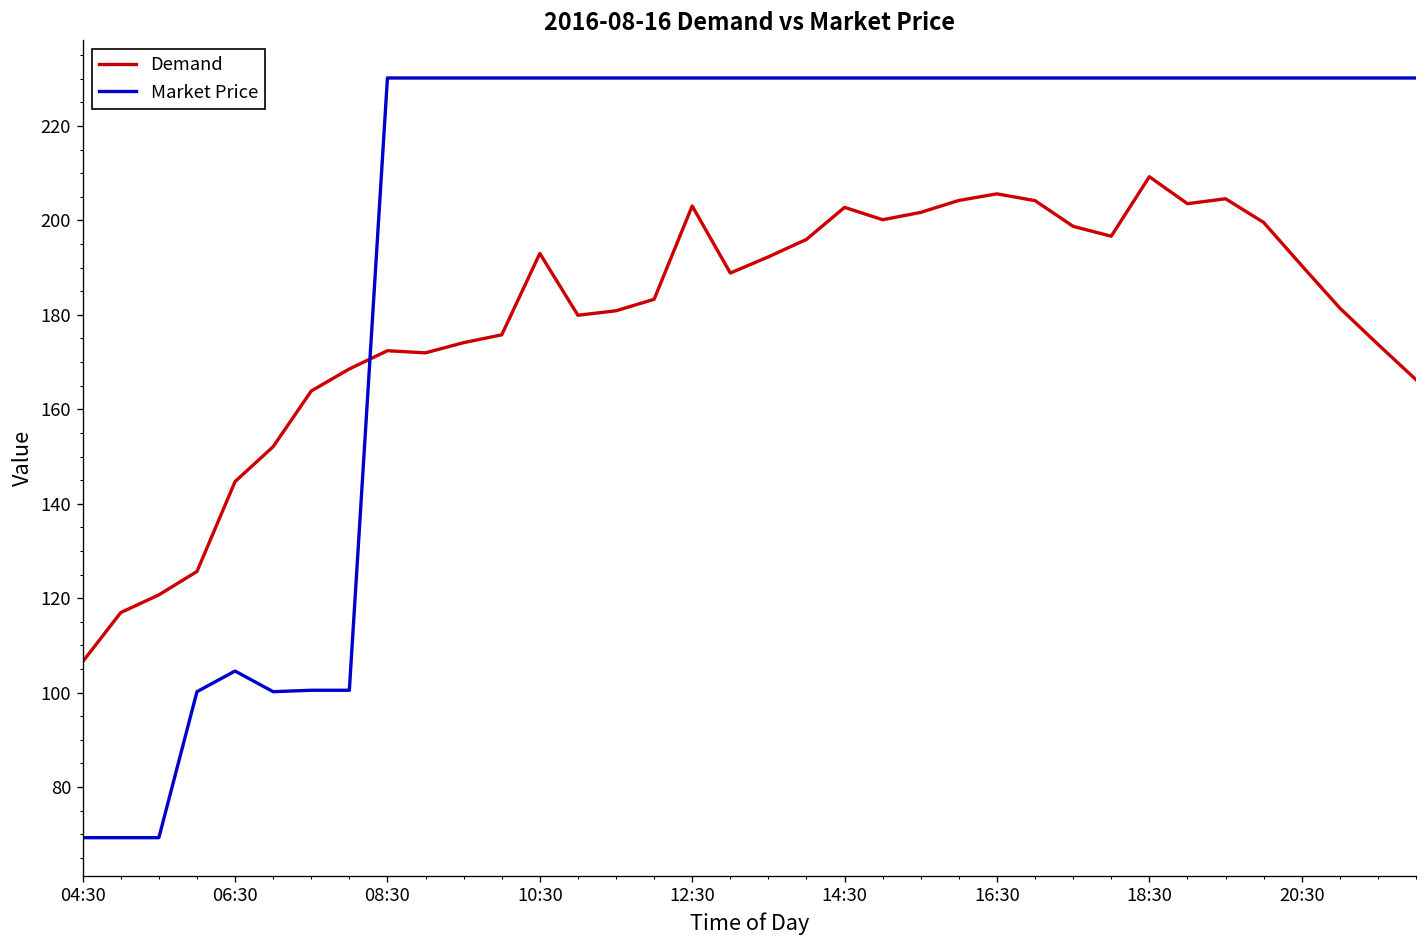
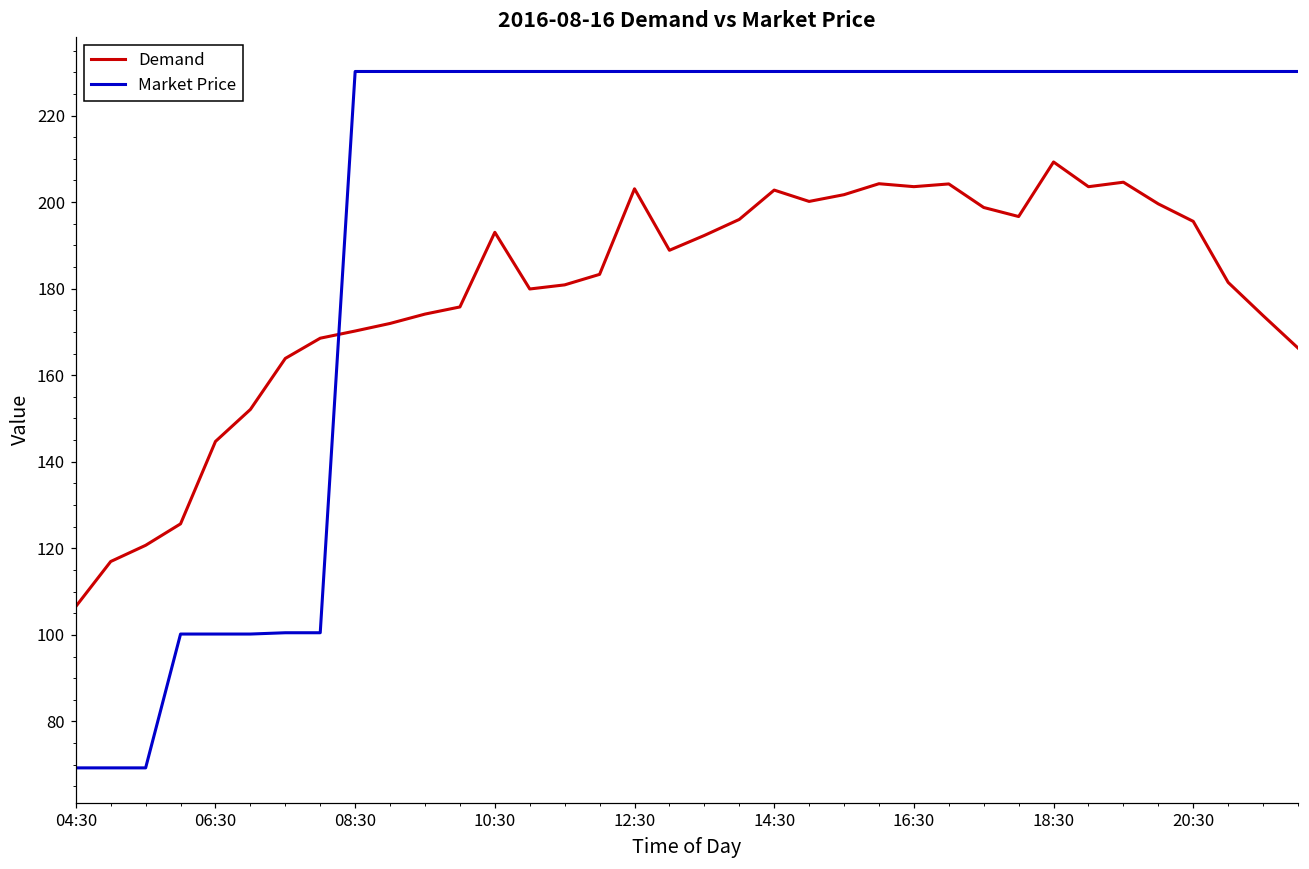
  {
    "Demand": {
      "04:30": 107,
      "06:30": 145,
-     "08:30": 172,
+     "08:30": 170,
      "10:30": 193,
      "12:30": 203,
      "14:30": 203,
-     "16:30": 206,
+     "16:30": 204,
      "18:30": 209,
-     "20:30": 190
+     "20:30": 196
    },
    "Market Price": {
      "04:30": 69,
-     "06:30": 105,
+     "06:30": 100,
      "08:30": 230,
      "10:30": 230,
      "12:30": 230,
      "14:30": 230,
      "16:30": 230,
      "18:30": 230,
      "20:30": 230
    }
  }
